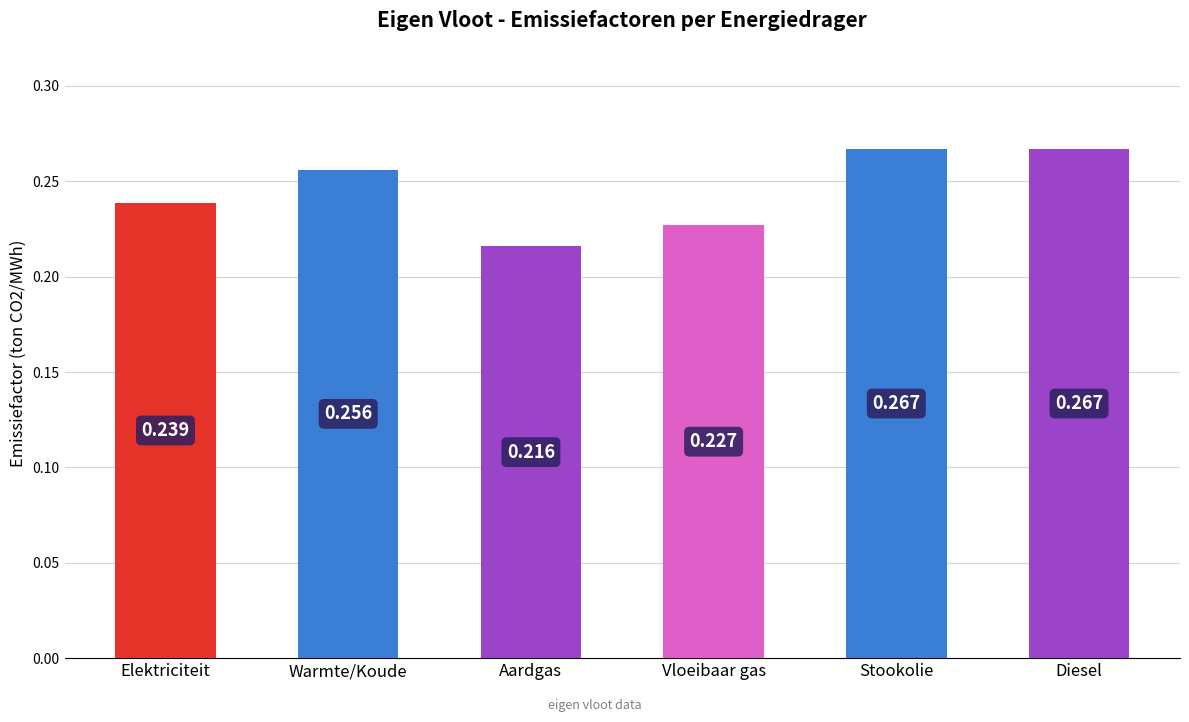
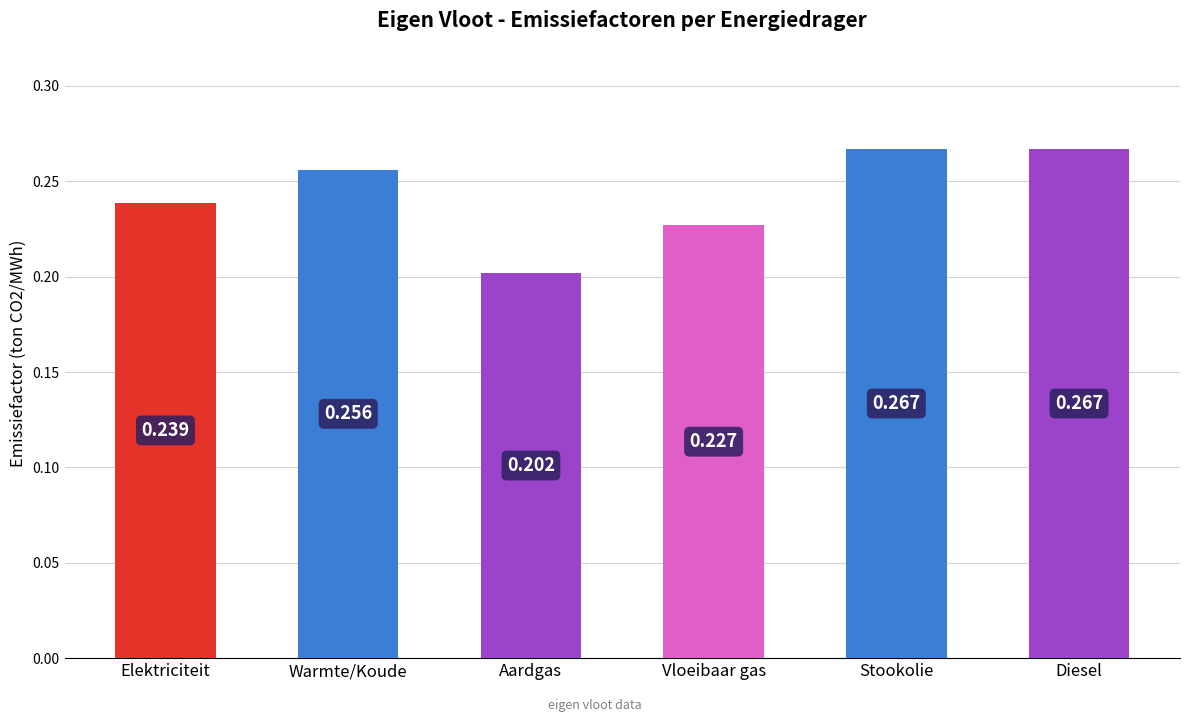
  {
-   "Aardgas": 0.216
+   "Aardgas": 0.202
  }
